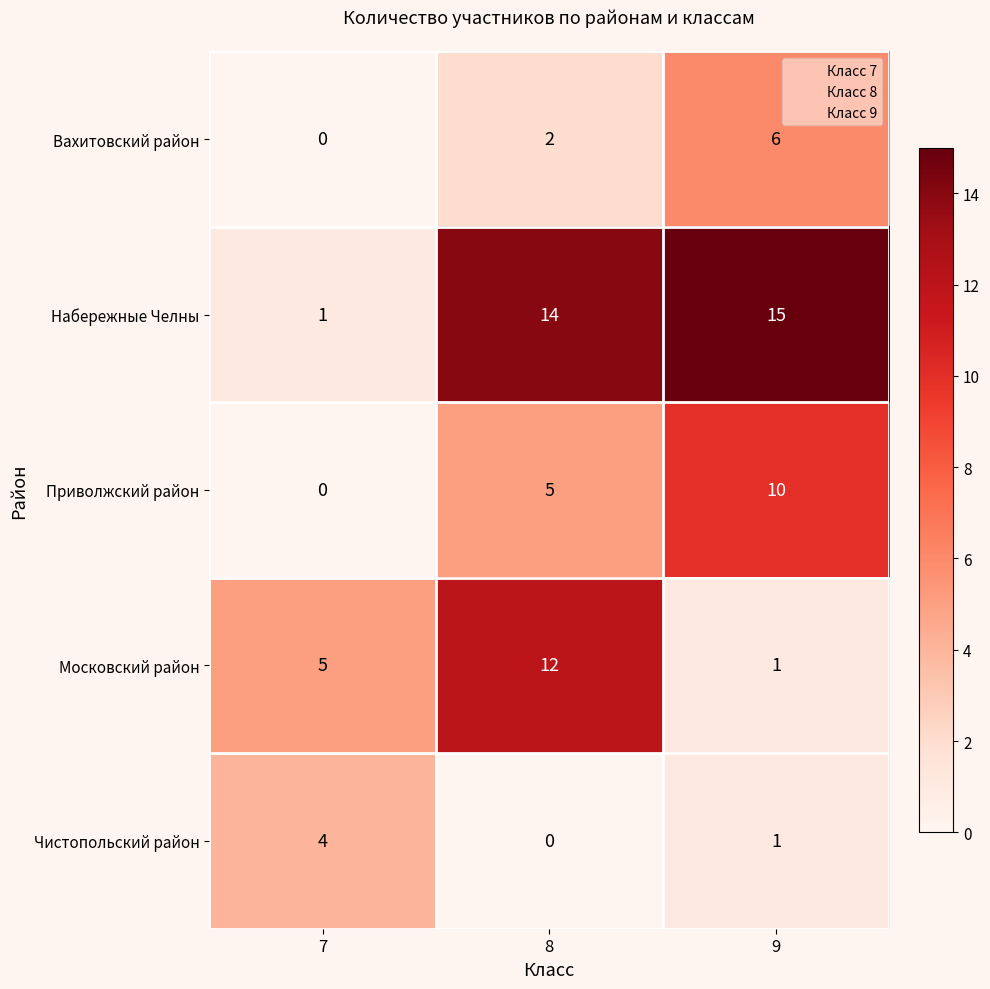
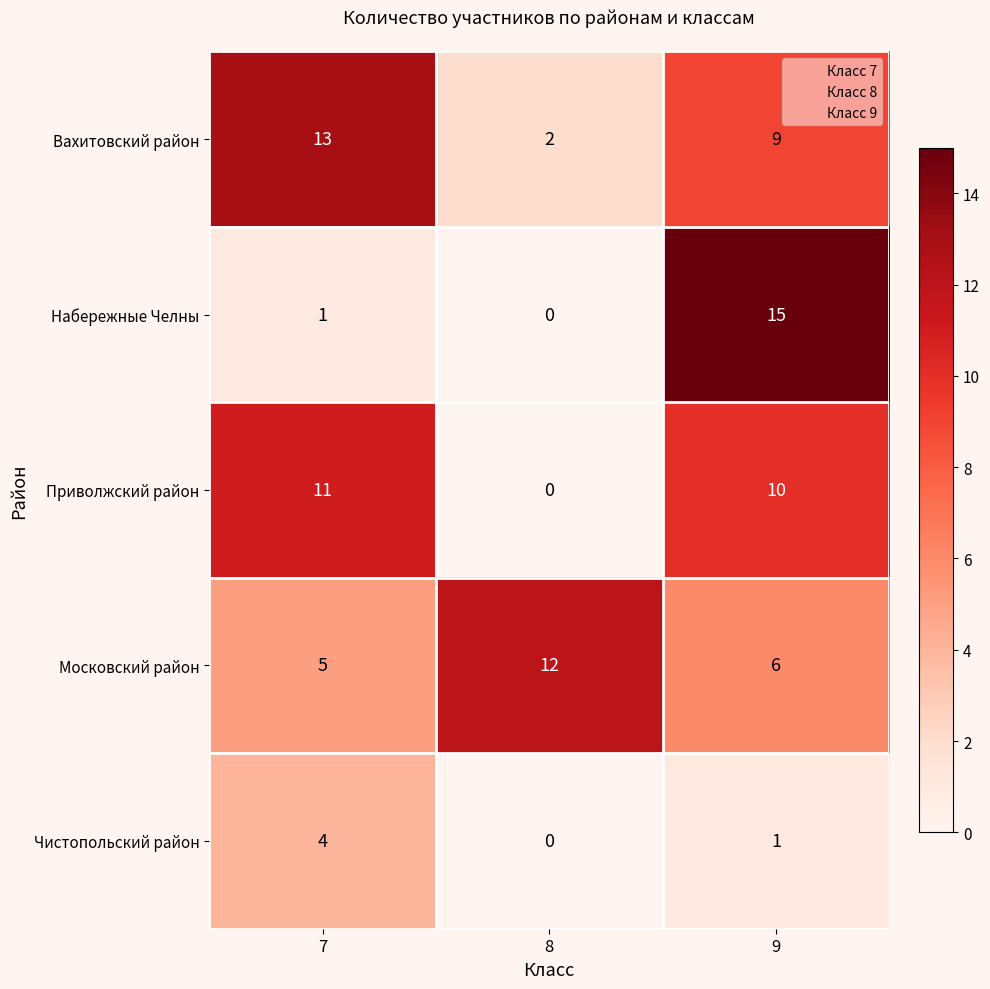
  {
    "Вахитовский район": {
-     "7": 0,
+     "7": 13,
      "8": 2,
-     "9": 6
+     "9": 9
    },
    "Набережные Челны": {
      "7": 1,
-     "8": 14,
+     "8": 0,
      "9": 15
    },
    "Приволжский район": {
-     "7": 0,
-     "8": 5,
+     "7": 11,
+     "8": 0,
      "9": 10
    },
    "Московский район": {
      "7": 5,
      "8": 12,
-     "9": 1
+     "9": 6
    },
    "Чистопольский район": {
      "7": 4,
      "8": 0,
      "9": 1
    }
  }
